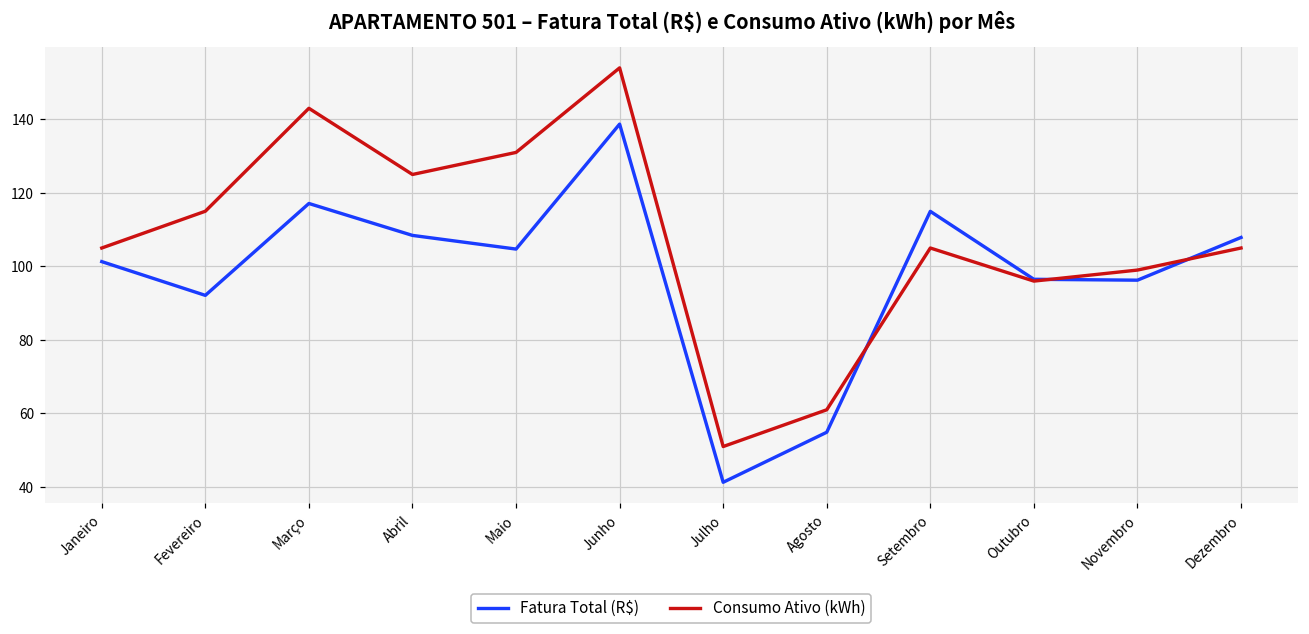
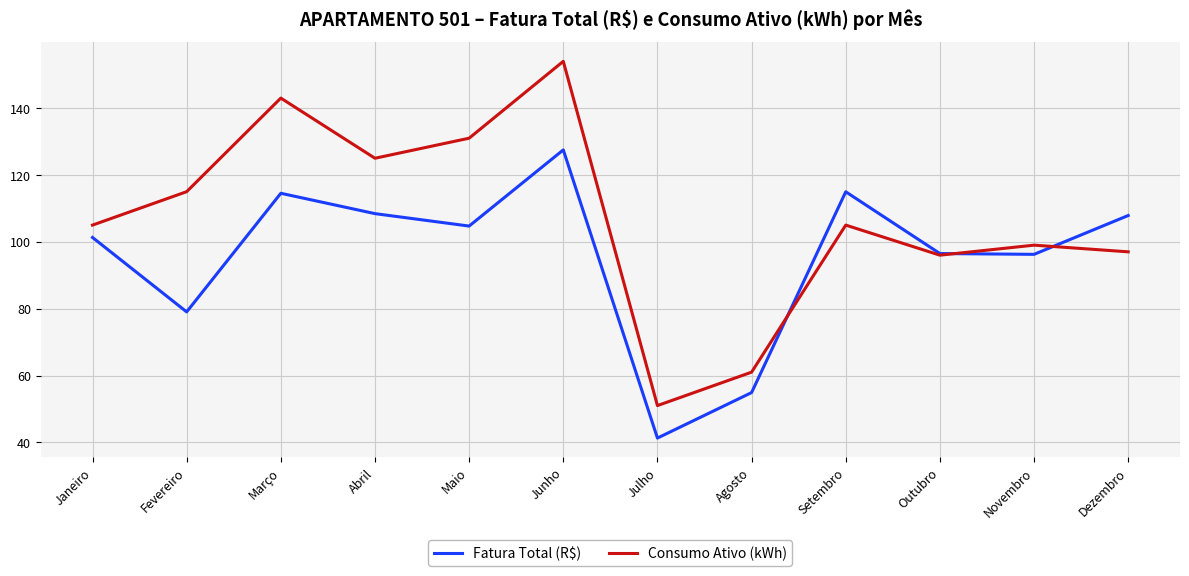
  {
    "Fatura Total (R$)": {
      "Janeiro": 101,
-     "Fevereiro": 92,
-     "Março": 117,
+     "Fevereiro": 79,
+     "Março": 115,
      "Abril": 108,
      "Maio": 105,
-     "Junho": 139,
+     "Junho": 128,
      "Julho": 41,
      "Agosto": 55,
      "Setembro": 115,
      "Novembro": 96,
      "Dezembro": 108
    },
    "Consumo Ativo (kWh)": {
      "Janeiro": 105,
      "Fevereiro": 115,
      "Março": 143,
      "Abril": 125,
      "Maio": 131,
      "Junho": 154,
      "Julho": 51,
      "Agosto": 61,
      "Setembro": 105,
      "Novembro": 99,
-     "Dezembro": 105
+     "Dezembro": 97
    }
  }
